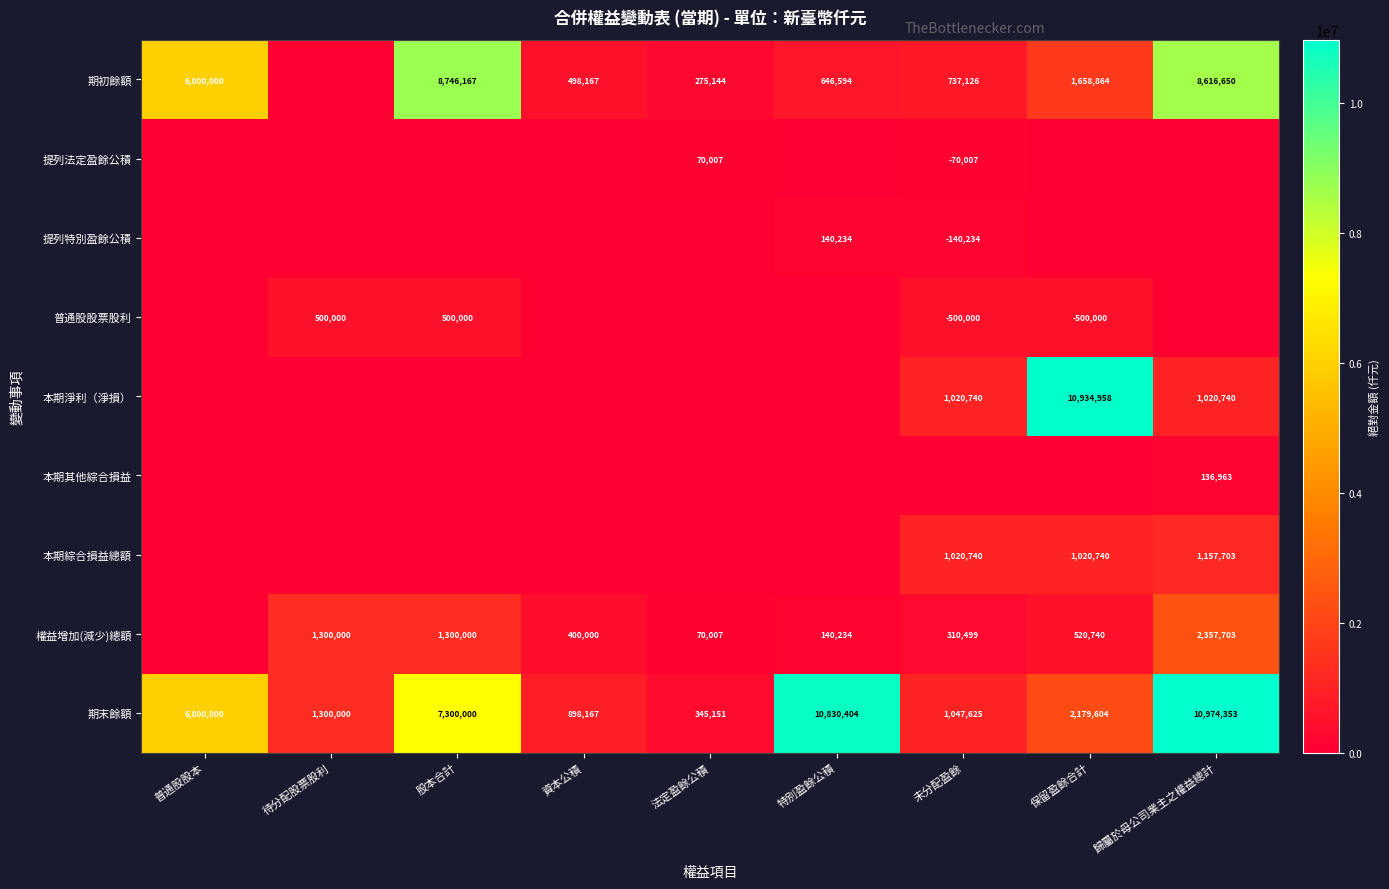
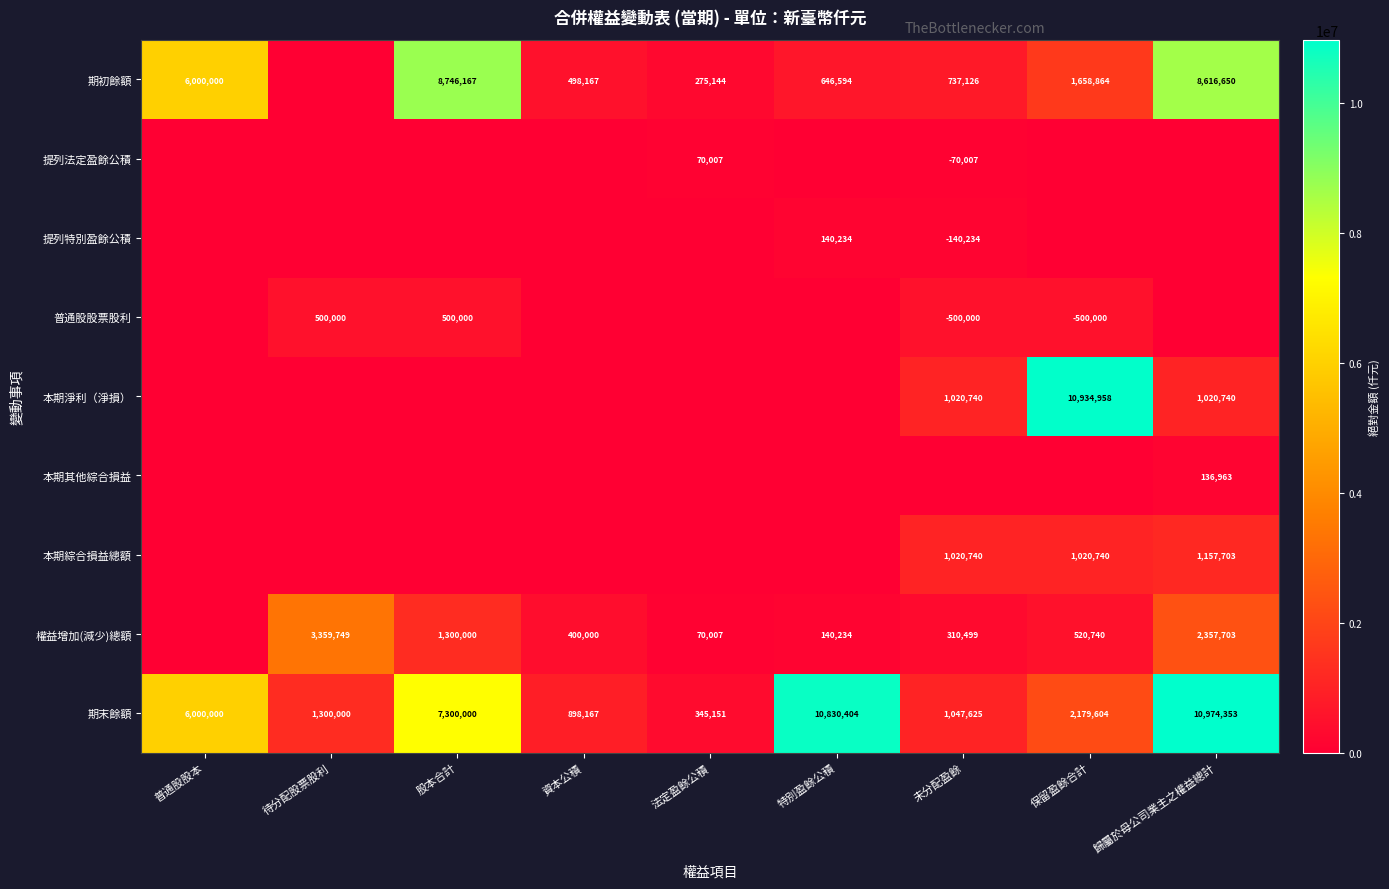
  {
    "期初餘額": {
      "普通股股本": "6,000,000",
      "股本合計": "8,746,167",
      "資本公積": "498,167",
      "法定盈餘公積": "275,144",
      "特別盈餘公積": "646,594",
      "未分配盈餘": "737,126",
      "保留盈餘合計": "1,658,864",
      "歸屬於母公司業主之權益總計": "8,616,650"
    },
    "提列法定盈餘公積": {
      "法定盈餘公積": "70,007",
      "未分配盈餘": "-70,007"
    },
    "提列特別盈餘公積": {
      "特別盈餘公積": "140,234",
      "未分配盈餘": "-140,234"
    },
    "普通股股票股利": {
      "待分配股票股利": "500,000",
      "股本合計": "500,000",
      "未分配盈餘": "-500,000",
      "保留盈餘合計": "-500,000"
    },
    "本期淨利（淨損）": {
      "未分配盈餘": "1,020,740",
      "保留盈餘合計": "10,934,958",
      "歸屬於母公司業主之權益總計": "1,020,740"
    },
    "本期其他綜合損益": {
      "歸屬於母公司業主之權益總計": "136,963"
    },
    "本期綜合損益總額": {
      "未分配盈餘": "1,020,740",
      "保留盈餘合計": "1,020,740",
      "歸屬於母公司業主之權益總計": "1,157,703"
    },
    "權益增加(減少)總額": {
-     "待分配股票股利": "1,300,000",
+     "待分配股票股利": "3,359,749",
      "股本合計": "1,300,000",
      "資本公積": "400,000",
      "法定盈餘公積": "70,007",
      "特別盈餘公積": "140,234",
      "未分配盈餘": "310,499",
      "保留盈餘合計": "520,740",
      "歸屬於母公司業主之權益總計": "2,357,703"
    },
    "期末餘額": {
      "普通股股本": "6,000,000",
      "待分配股票股利": "1,300,000",
      "股本合計": "7,300,000",
      "資本公積": "898,167",
      "法定盈餘公積": "345,151",
      "特別盈餘公積": "10,830,404",
      "未分配盈餘": "1,047,625",
      "保留盈餘合計": "2,179,604",
      "歸屬於母公司業主之權益總計": "10,974,353"
    }
  }
